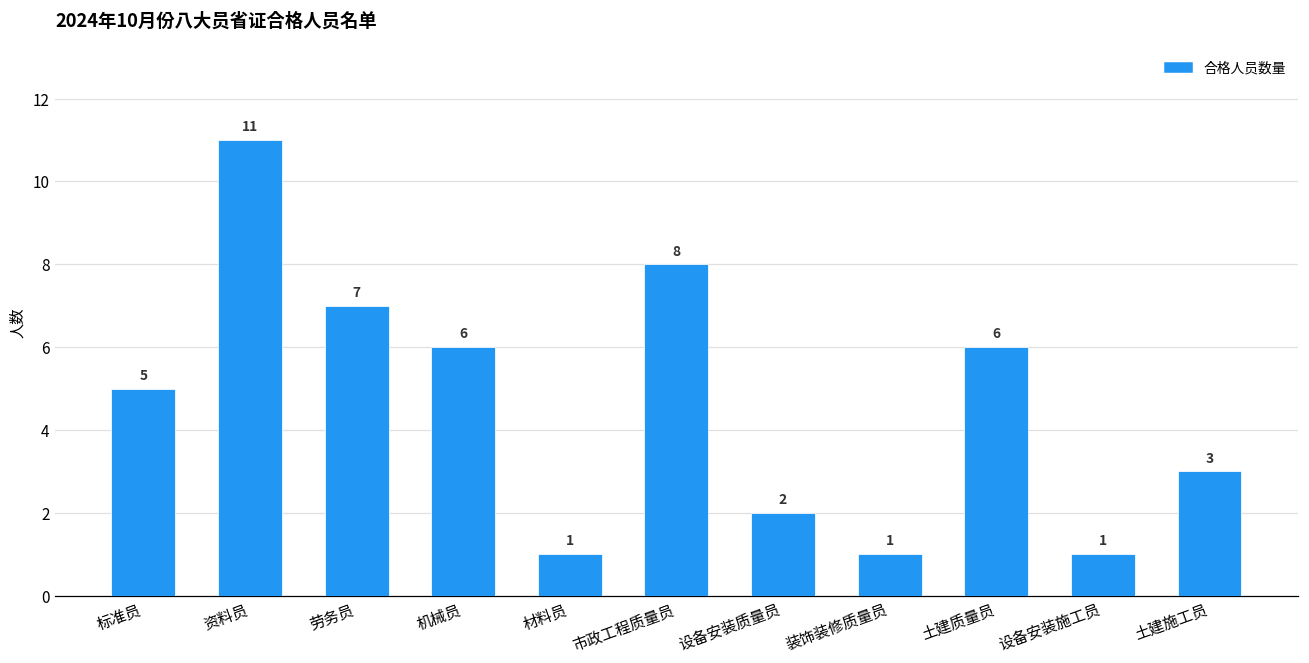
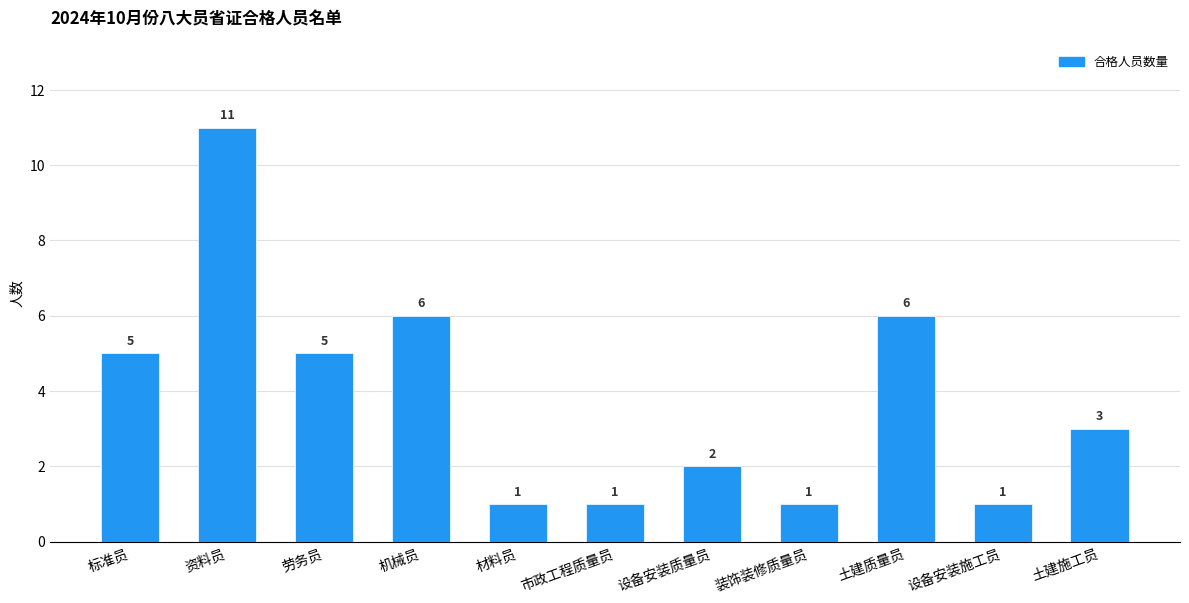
  {
    "标准员": 5,
    "资料员": 11,
-   "劳务员": 7,
+   "劳务员": 5,
    "机械员": 6,
    "材料员": 1,
-   "市政工程质量员": 8,
+   "市政工程质量员": 1,
    "设备安装质量员": 2,
    "装饰装修质量员": 1,
    "土建质量员": 6,
    "设备安装施工员": 1,
    "土建施工员": 3
  }
